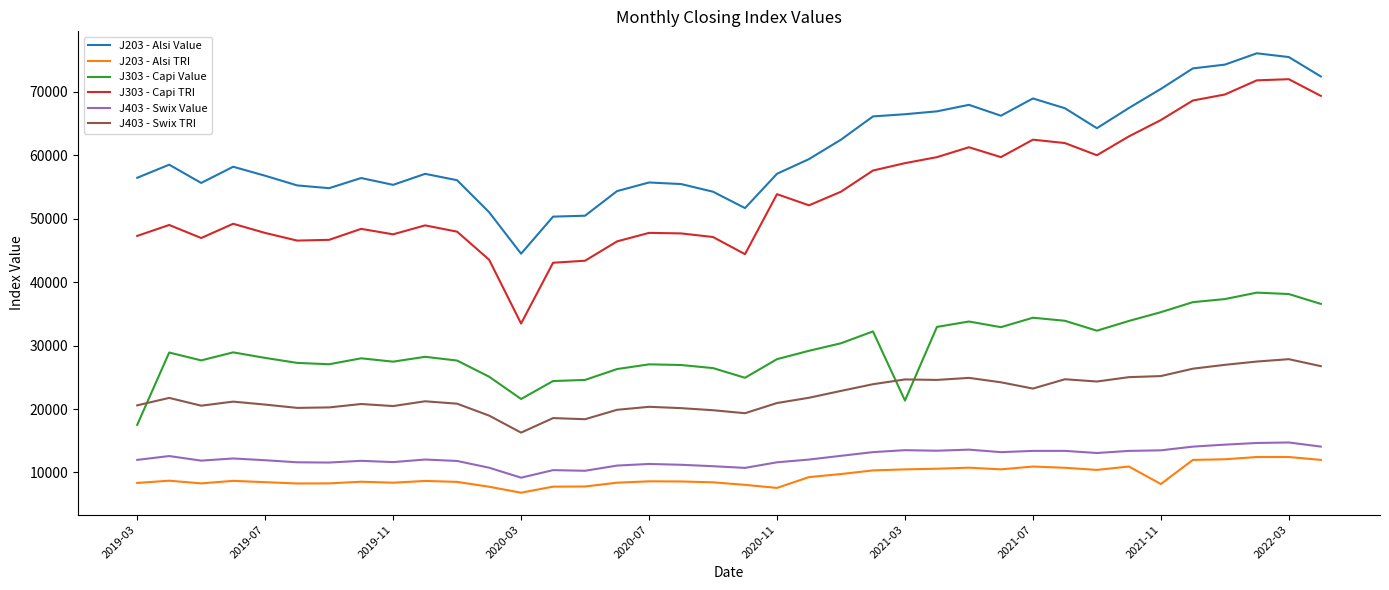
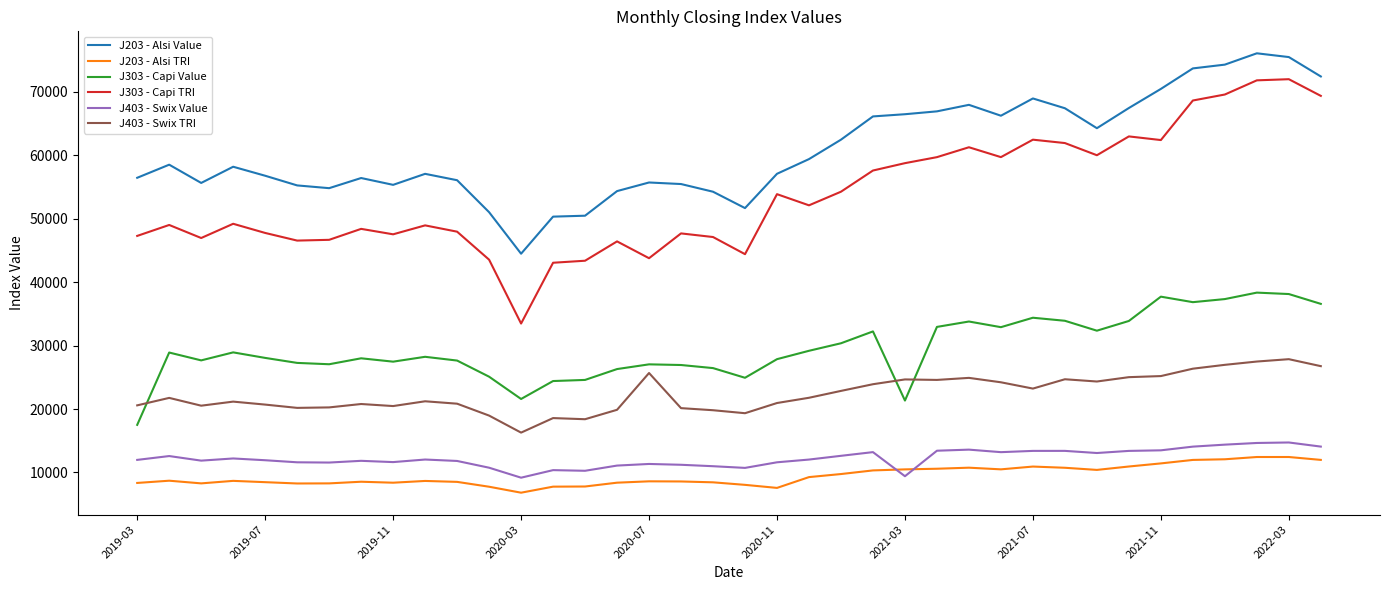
  {
    "J203 - Alsi Value": {
      "2019-03": 56000,
      "2019-07": 57000,
      "2019-11": 55000,
      "2020-03": 44000,
      "2020-07": 56000,
      "2020-11": 57000,
      "2021-03": 66000,
      "2021-07": 69000,
      "2021-11": 70000,
      "2022-03": 75000
    },
    "J203 - Alsi TRI": {
      "2019-03": 8000,
      "2019-07": 8000,
      "2019-11": 8000,
      "2020-03": 7000,
      "2020-07": 9000,
      "2020-11": 8000,
      "2021-03": 10000,
      "2021-07": 11000,
-     "2021-11": 8000,
+     "2021-11": 11000,
      "2022-03": 12000
    },
    "J303 - Capi Value": {
      "2019-03": 18000,
      "2019-07": 28000,
      "2019-11": 27000,
      "2020-03": 22000,
      "2020-07": 27000,
      "2020-11": 28000,
      "2021-03": 21000,
      "2021-07": 34000,
-     "2021-11": 35000,
+     "2021-11": 38000,
      "2022-03": 38000
    },
    "J303 - Capi TRI": {
      "2019-03": 47000,
      "2019-07": 48000,
      "2019-11": 48000,
      "2020-03": 33000,
-     "2020-07": 48000,
+     "2020-07": 44000,
      "2020-11": 54000,
      "2021-03": 59000,
      "2021-07": 62000,
-     "2021-11": 66000,
+     "2021-11": 62000,
      "2022-03": 72000
    },
    "J403 - Swix Value": {
      "2019-03": 12000,
      "2019-07": 12000,
      "2019-11": 12000,
      "2020-03": 9000,
      "2020-07": 11000,
      "2020-11": 12000,
-     "2021-03": 14000,
+     "2021-03": 9000,
      "2021-07": 13000,
      "2021-11": 13000,
      "2022-03": 15000
    },
    "J403 - Swix TRI": {
      "2019-03": 21000,
      "2019-07": 21000,
      "2019-11": 20000,
      "2020-03": 16000,
-     "2020-07": 20000,
+     "2020-07": 26000,
      "2020-11": 21000,
      "2021-03": 25000,
      "2021-07": 23000,
      "2021-11": 25000,
      "2022-03": 28000
    }
  }
